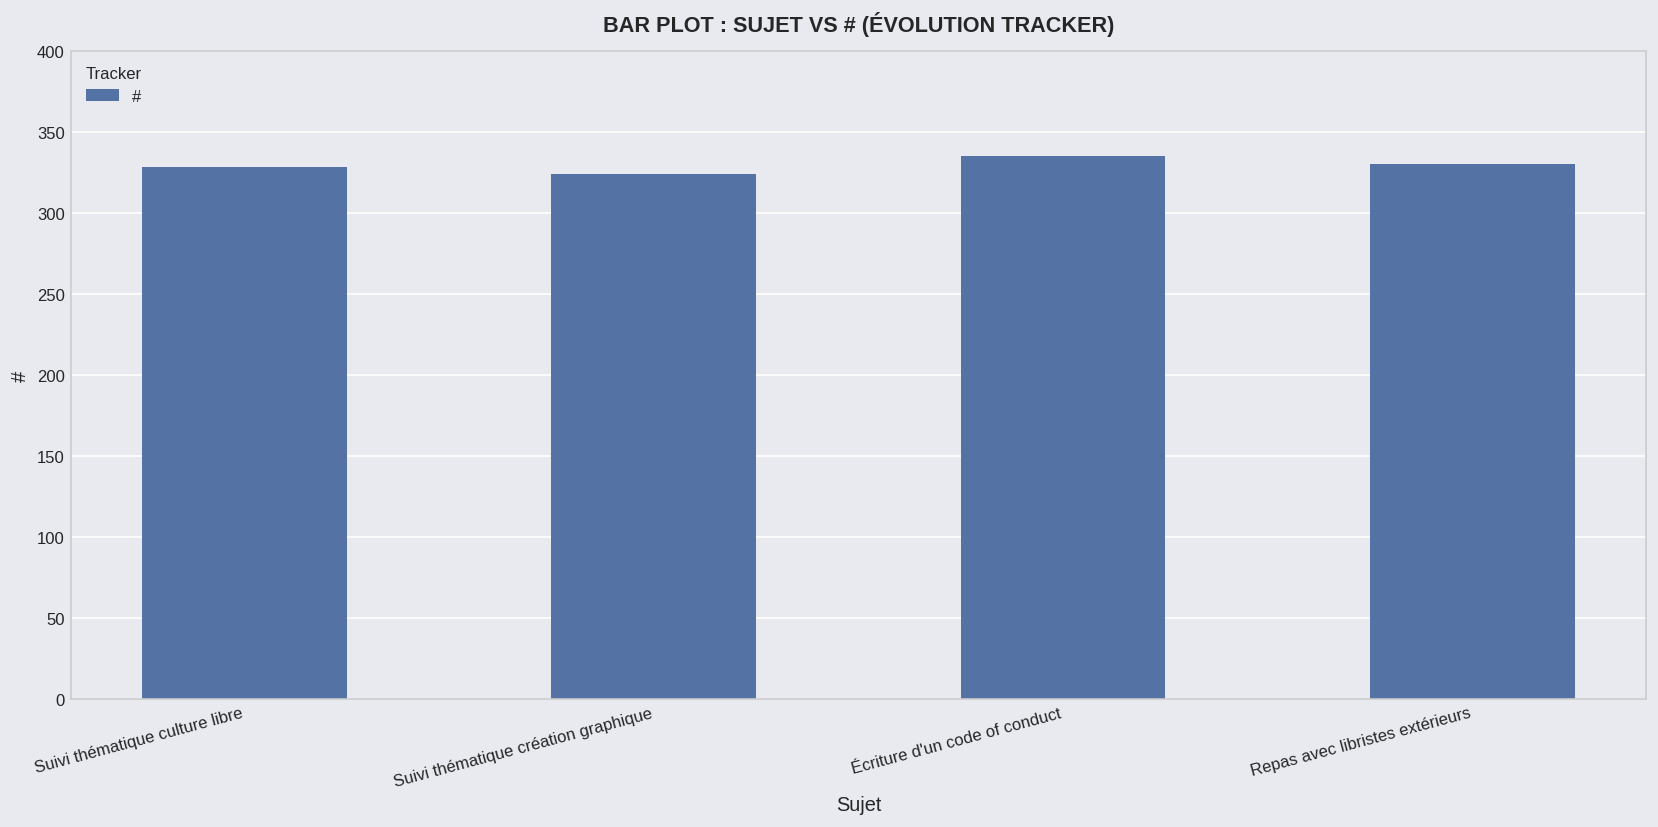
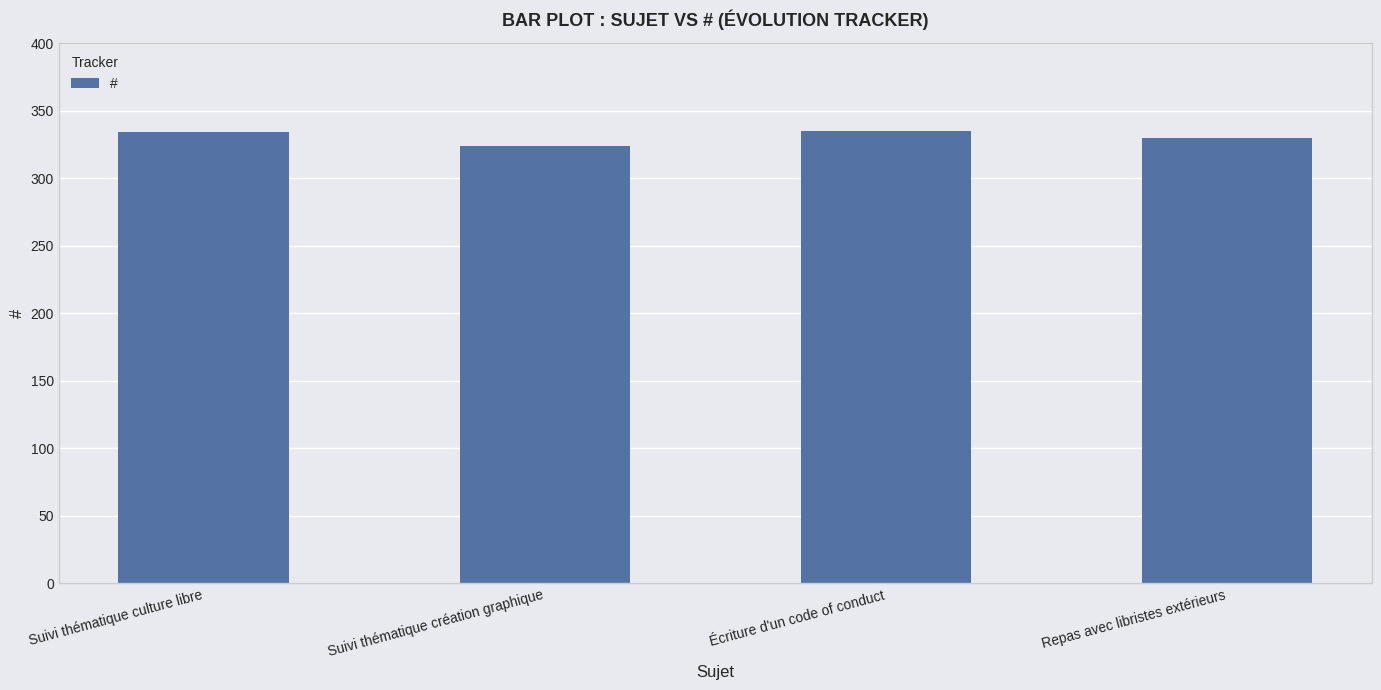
  {
-   "Suivi thématique culture libre": 328,
+   "Suivi thématique culture libre": 334,
    "Suivi thématique création graphique": 324,
    "Écriture d'un code of conduct": 335,
    "Repas avec libristes extérieurs": 330
  }
